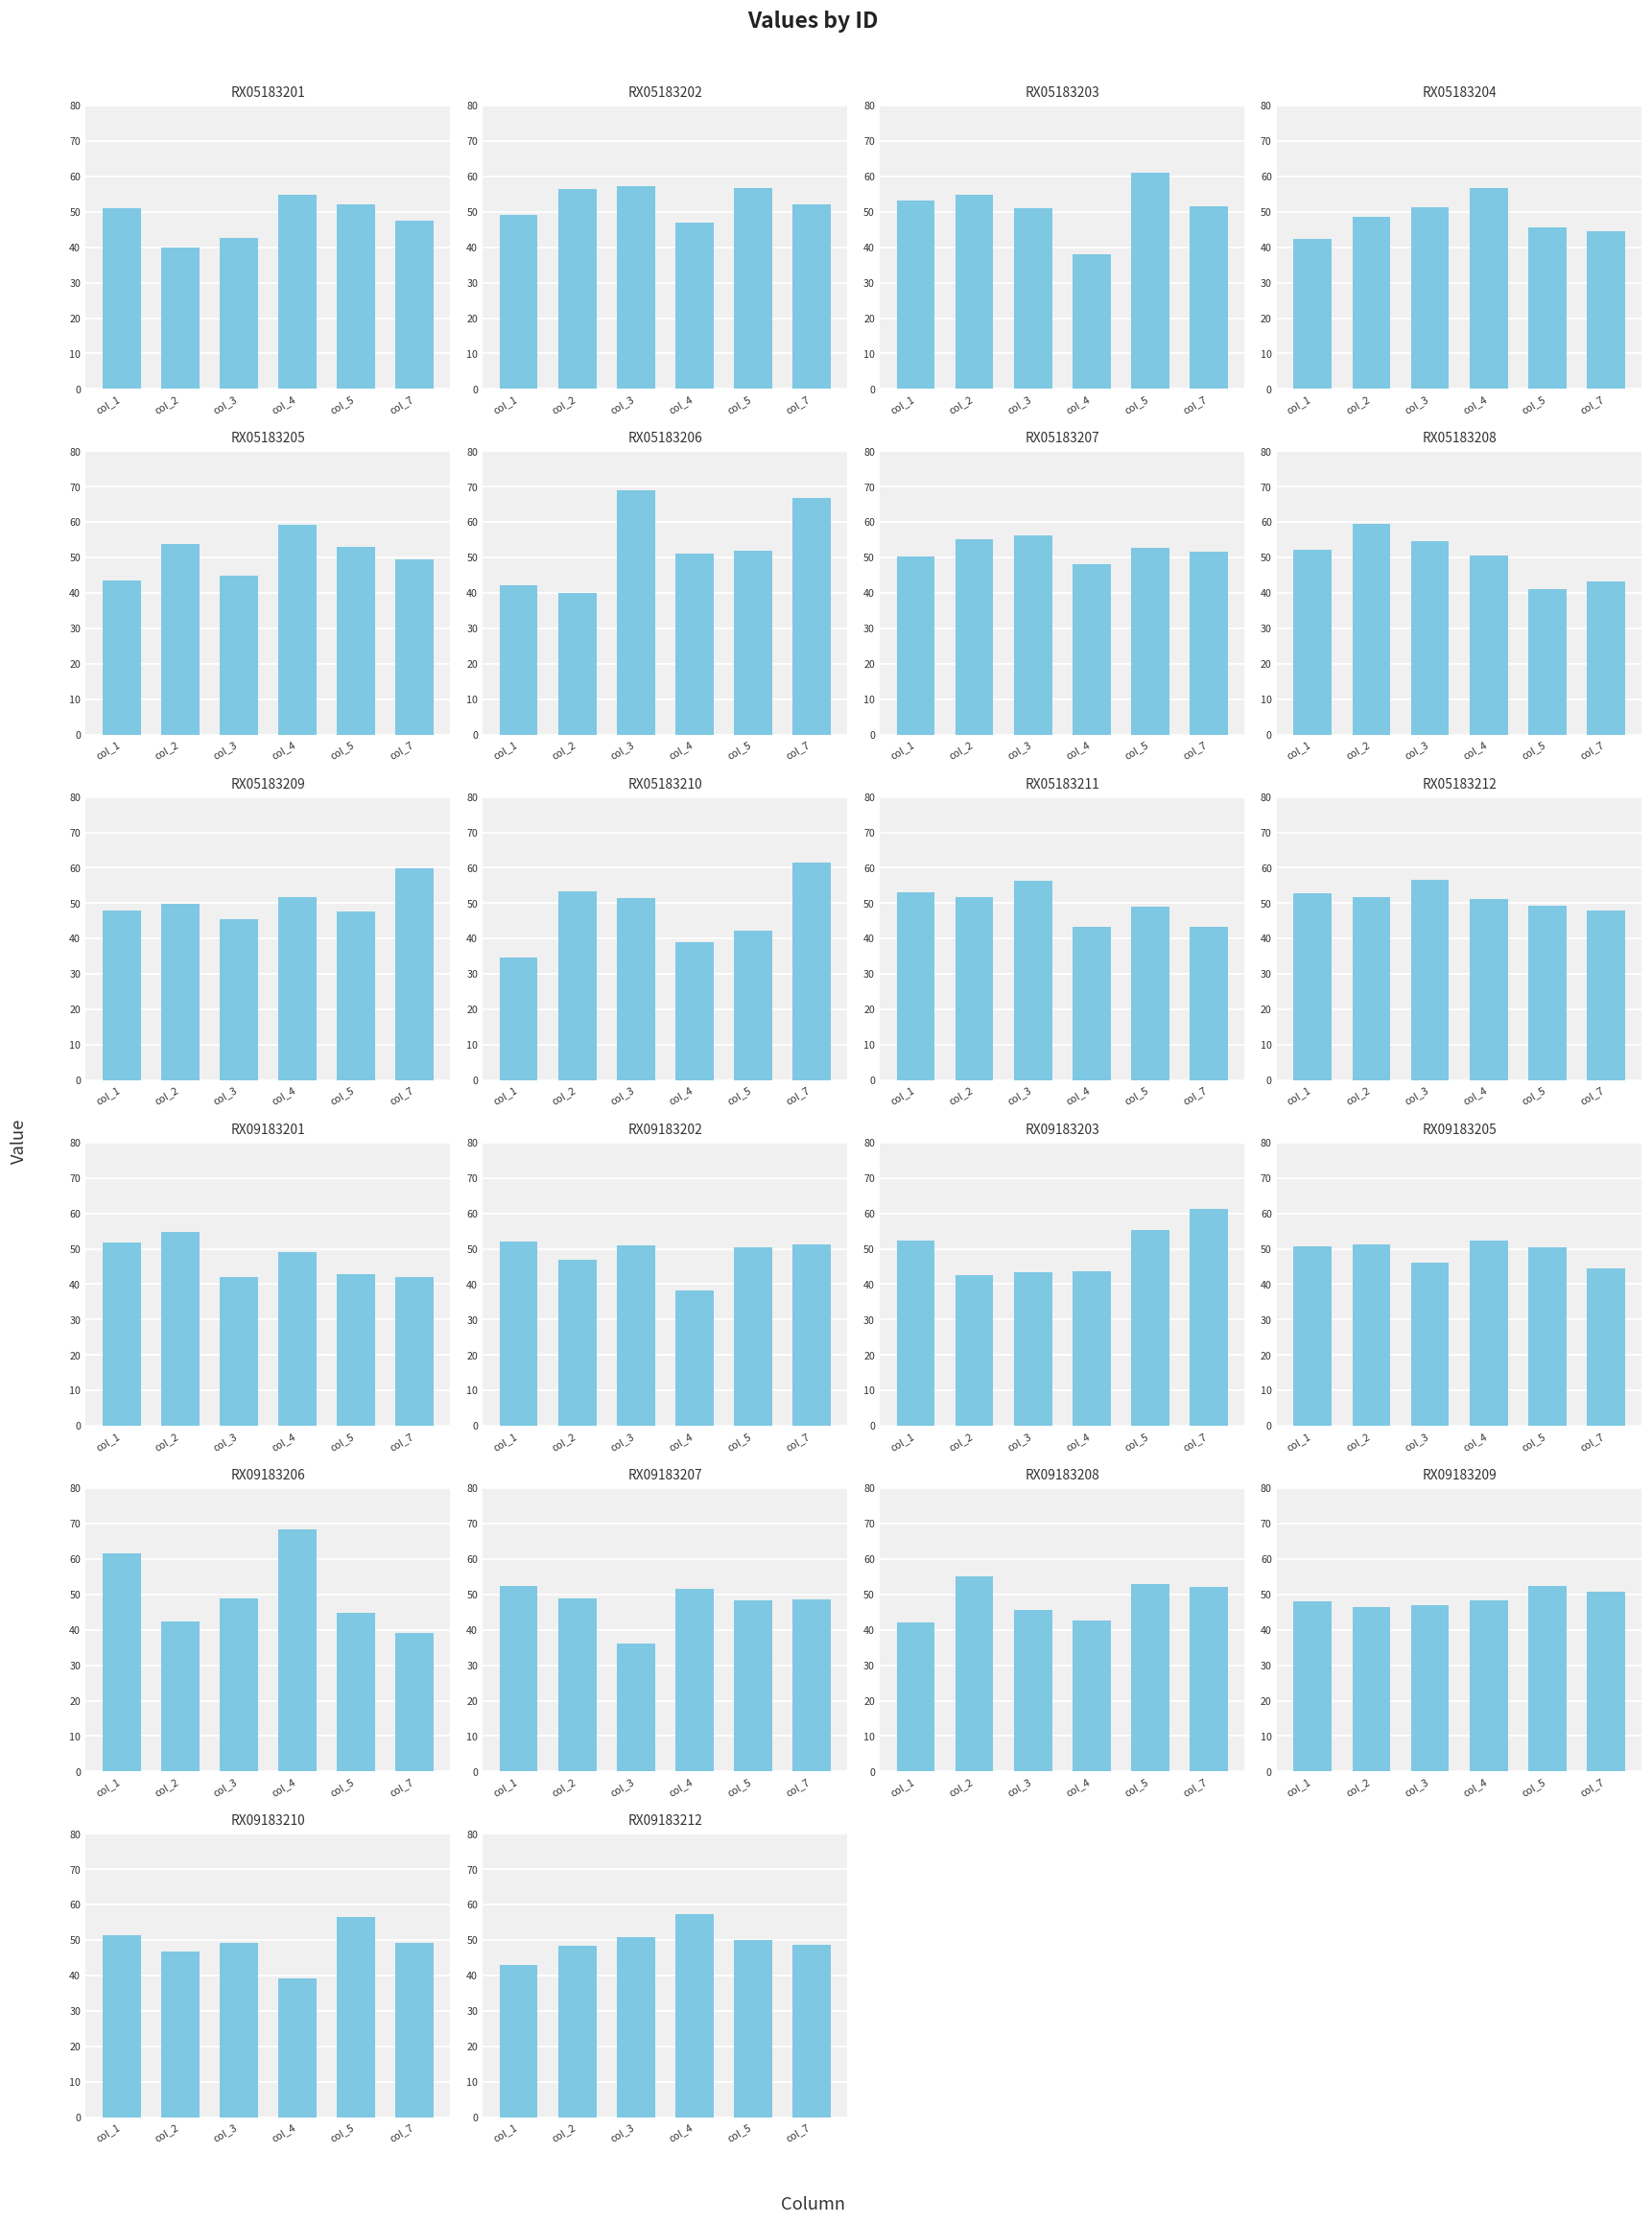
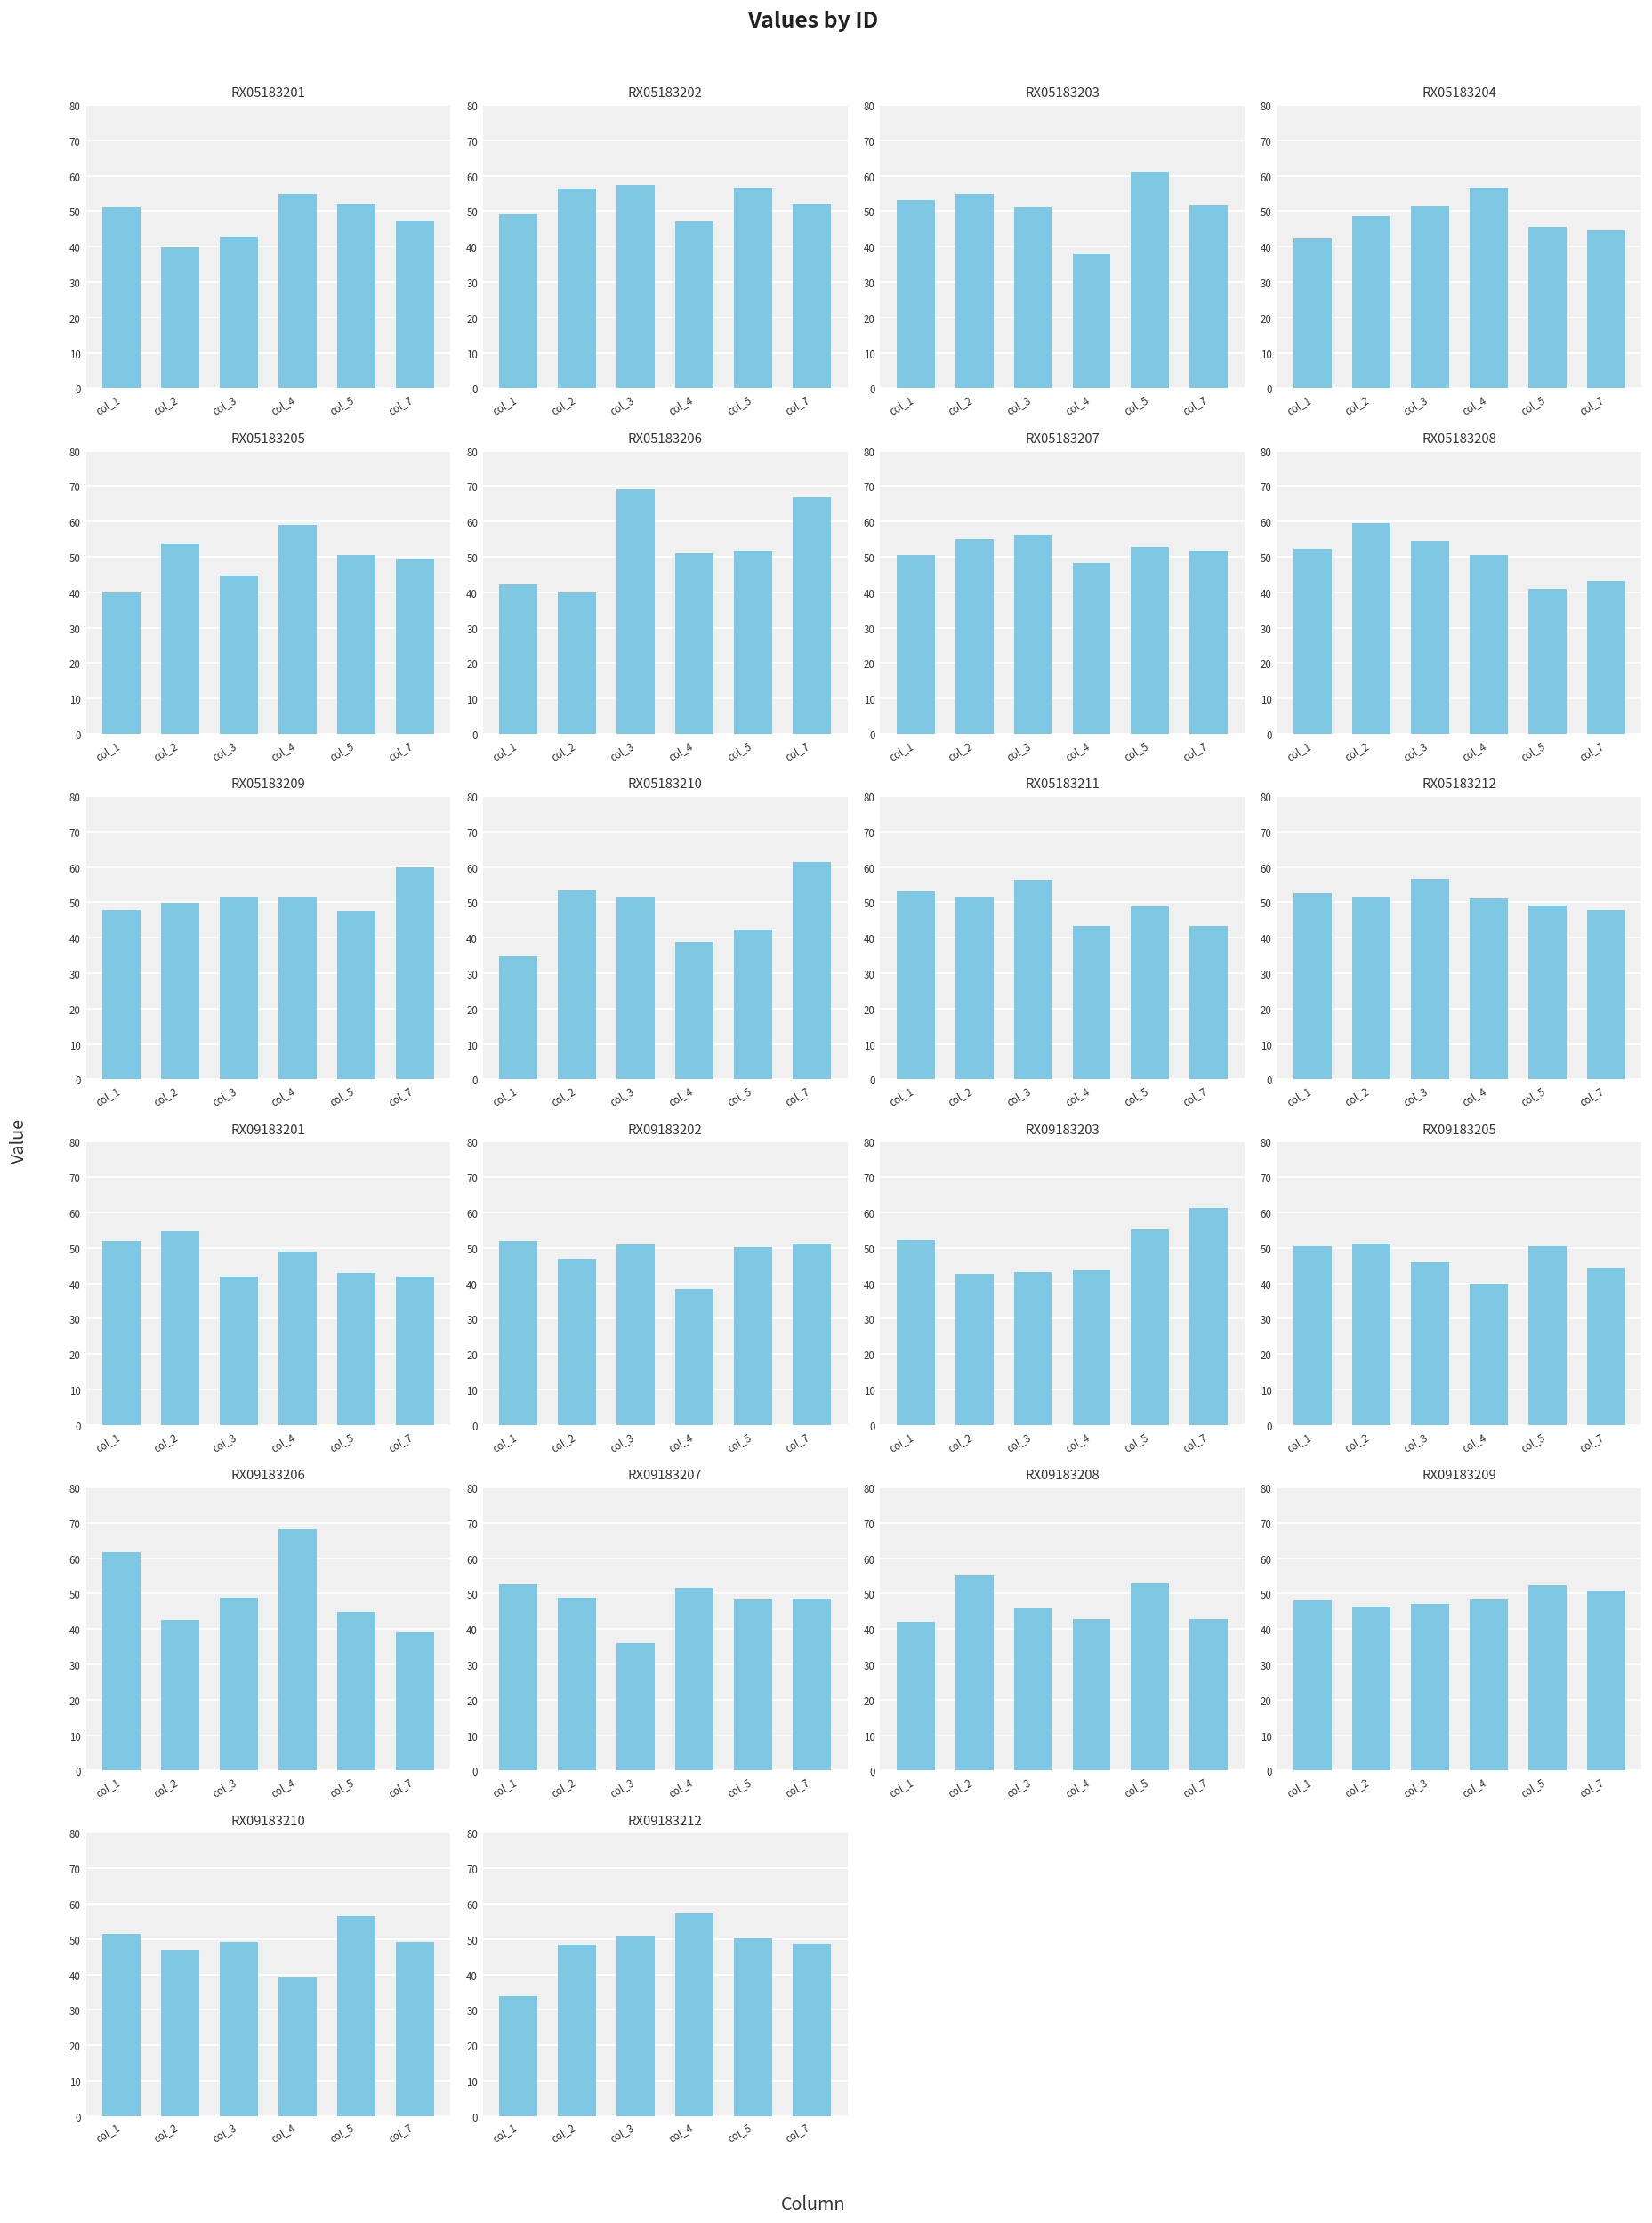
  {
    "RX05183201": {
      "col_1": 51,
      "col_2": 40,
      "col_3": 43,
      "col_4": 55,
      "col_5": 52,
      "col_7": 47
    },
    "RX05183202": {
      "col_1": 49,
      "col_2": 56,
      "col_3": 57,
      "col_4": 47,
      "col_5": 57,
      "col_7": 52
    },
    "RX05183203": {
      "col_1": 53,
      "col_2": 55,
      "col_3": 51,
      "col_4": 38,
      "col_5": 61,
      "col_7": 52
    },
    "RX05183204": {
      "col_1": 42,
      "col_2": 49,
      "col_3": 51,
      "col_4": 57,
      "col_5": 46,
      "col_7": 45
    },
    "RX05183205": {
-     "col_1": 44,
+     "col_1": 40,
      "col_2": 54,
      "col_3": 45,
      "col_4": 59,
-     "col_5": 53,
+     "col_5": 50,
      "col_7": 50
    },
    "RX05183206": {
      "col_1": 42,
      "col_2": 40,
      "col_3": 69,
      "col_4": 51,
      "col_5": 52,
      "col_7": 67
    },
    "RX05183207": {
      "col_1": 50,
      "col_2": 55,
      "col_3": 56,
      "col_4": 48,
      "col_5": 53,
      "col_7": 52
    },
    "RX05183208": {
      "col_1": 52,
      "col_2": 60,
      "col_3": 55,
      "col_4": 51,
      "col_5": 41,
      "col_7": 43
    },
    "RX05183209": {
      "col_1": 48,
      "col_2": 50,
-     "col_3": 46,
+     "col_3": 52,
      "col_4": 52,
      "col_5": 48,
      "col_7": 60
    },
    "RX05183210": {
      "col_1": 35,
      "col_2": 53,
      "col_3": 52,
      "col_4": 39,
      "col_5": 42,
      "col_7": 62
    },
    "RX05183211": {
      "col_1": 53,
      "col_2": 52,
      "col_3": 56,
      "col_4": 43,
      "col_5": 49,
      "col_7": 43
    },
    "RX05183212": {
      "col_1": 53,
      "col_2": 52,
      "col_3": 57,
      "col_4": 51,
      "col_5": 49,
      "col_7": 48
    },
    "RX09183201": {
      "col_1": 52,
      "col_2": 55,
      "col_3": 42,
      "col_4": 49,
      "col_5": 43,
      "col_7": 42
    },
    "RX09183202": {
      "col_1": 52,
      "col_2": 47,
      "col_3": 51,
      "col_4": 38,
      "col_5": 50,
      "col_7": 51
    },
    "RX09183203": {
      "col_1": 52,
      "col_2": 43,
      "col_3": 43,
      "col_4": 44,
      "col_5": 55,
      "col_7": 61
    },
    "RX09183205": {
      "col_1": 51,
      "col_2": 51,
      "col_3": 46,
-     "col_4": 52,
+     "col_4": 40,
      "col_5": 51,
      "col_7": 44
    },
    "RX09183206": {
      "col_1": 62,
      "col_2": 43,
      "col_3": 49,
      "col_4": 68,
      "col_5": 45,
      "col_7": 39
    },
    "RX09183207": {
      "col_1": 53,
      "col_2": 49,
      "col_3": 36,
      "col_4": 52,
      "col_5": 48,
      "col_7": 49
    },
    "RX09183208": {
      "col_1": 42,
      "col_2": 55,
      "col_3": 46,
      "col_4": 43,
      "col_5": 53,
-     "col_7": 52
+     "col_7": 43
    },
    "RX09183209": {
      "col_1": 48,
      "col_2": 46,
      "col_3": 47,
      "col_4": 48,
      "col_5": 52,
      "col_7": 51
    },
    "RX09183210": {
      "col_1": 51,
      "col_2": 47,
      "col_3": 49,
      "col_4": 39,
      "col_5": 57,
      "col_7": 49
    },
    "RX09183212": {
-     "col_1": 43,
+     "col_1": 34,
      "col_2": 48,
      "col_3": 51,
      "col_4": 57,
      "col_5": 50,
      "col_7": 49
    }
  }
